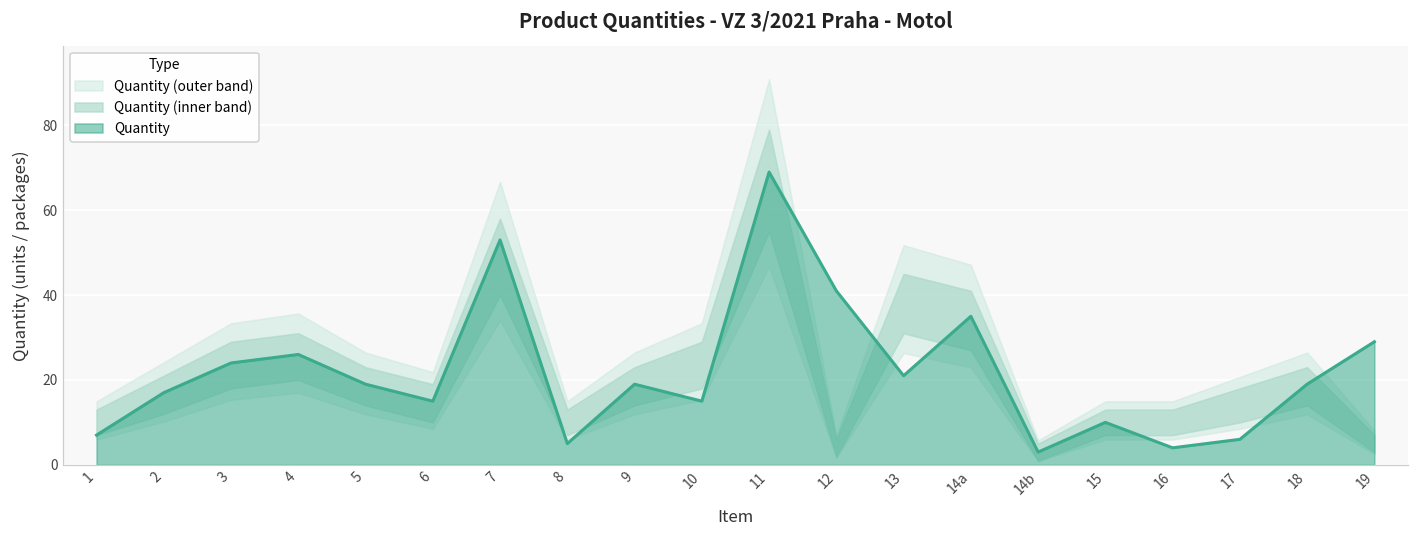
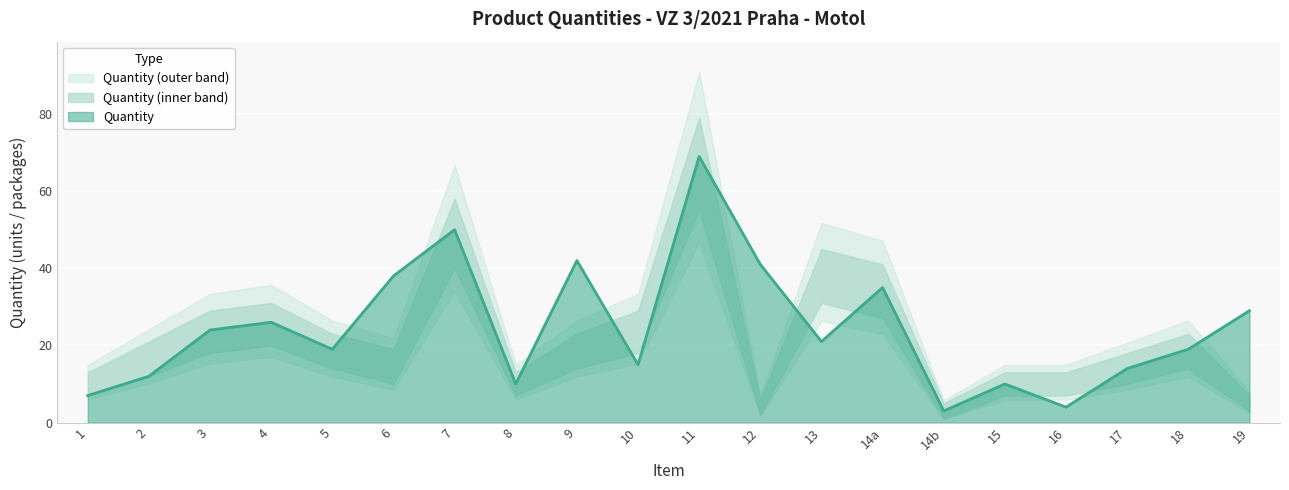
  {
    "Quantity": {
      "1": 7,
-     "2": 17,
+     "2": 12,
      "3": 24,
      "4": 26,
      "5": 19,
-     "6": 15,
-     "7": 53,
-     "8": 5,
-     "9": 19,
+     "6": 38,
+     "7": 50,
+     "8": 10,
+     "9": 42,
      "10": 15,
      "11": 69,
      "12": 41,
      "13": 21,
      "14a": 35,
      "14b": 3,
      "15": 10,
      "16": 4,
-     "17": 6,
+     "17": 14,
      "18": 19,
      "19": 29
    }
  }
